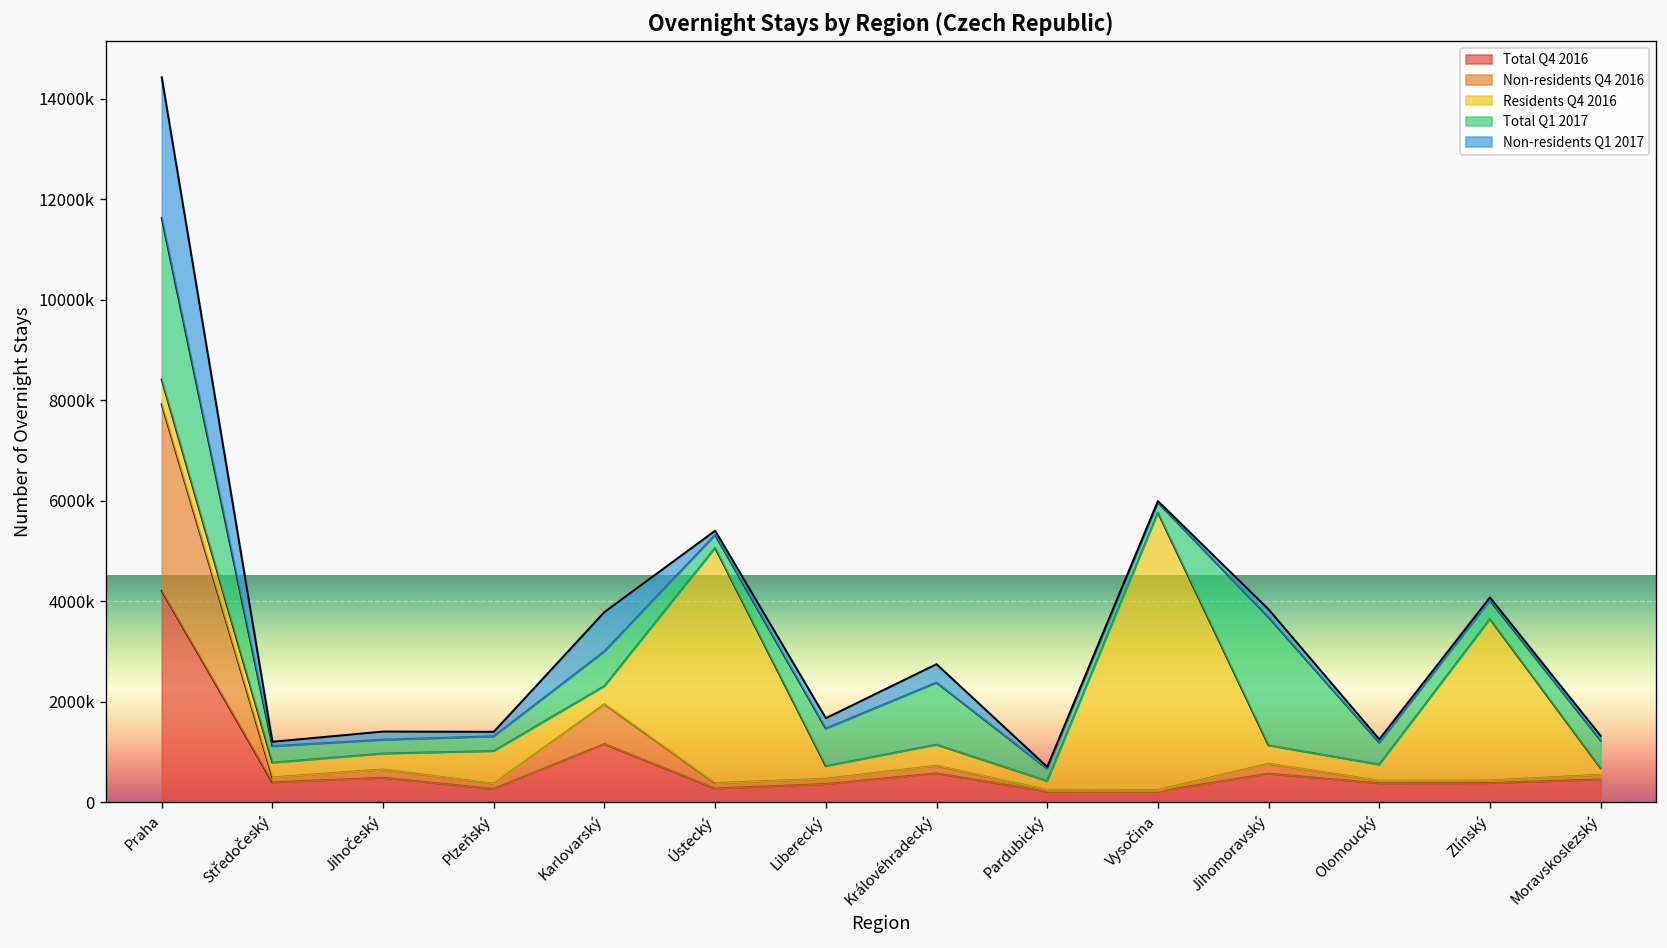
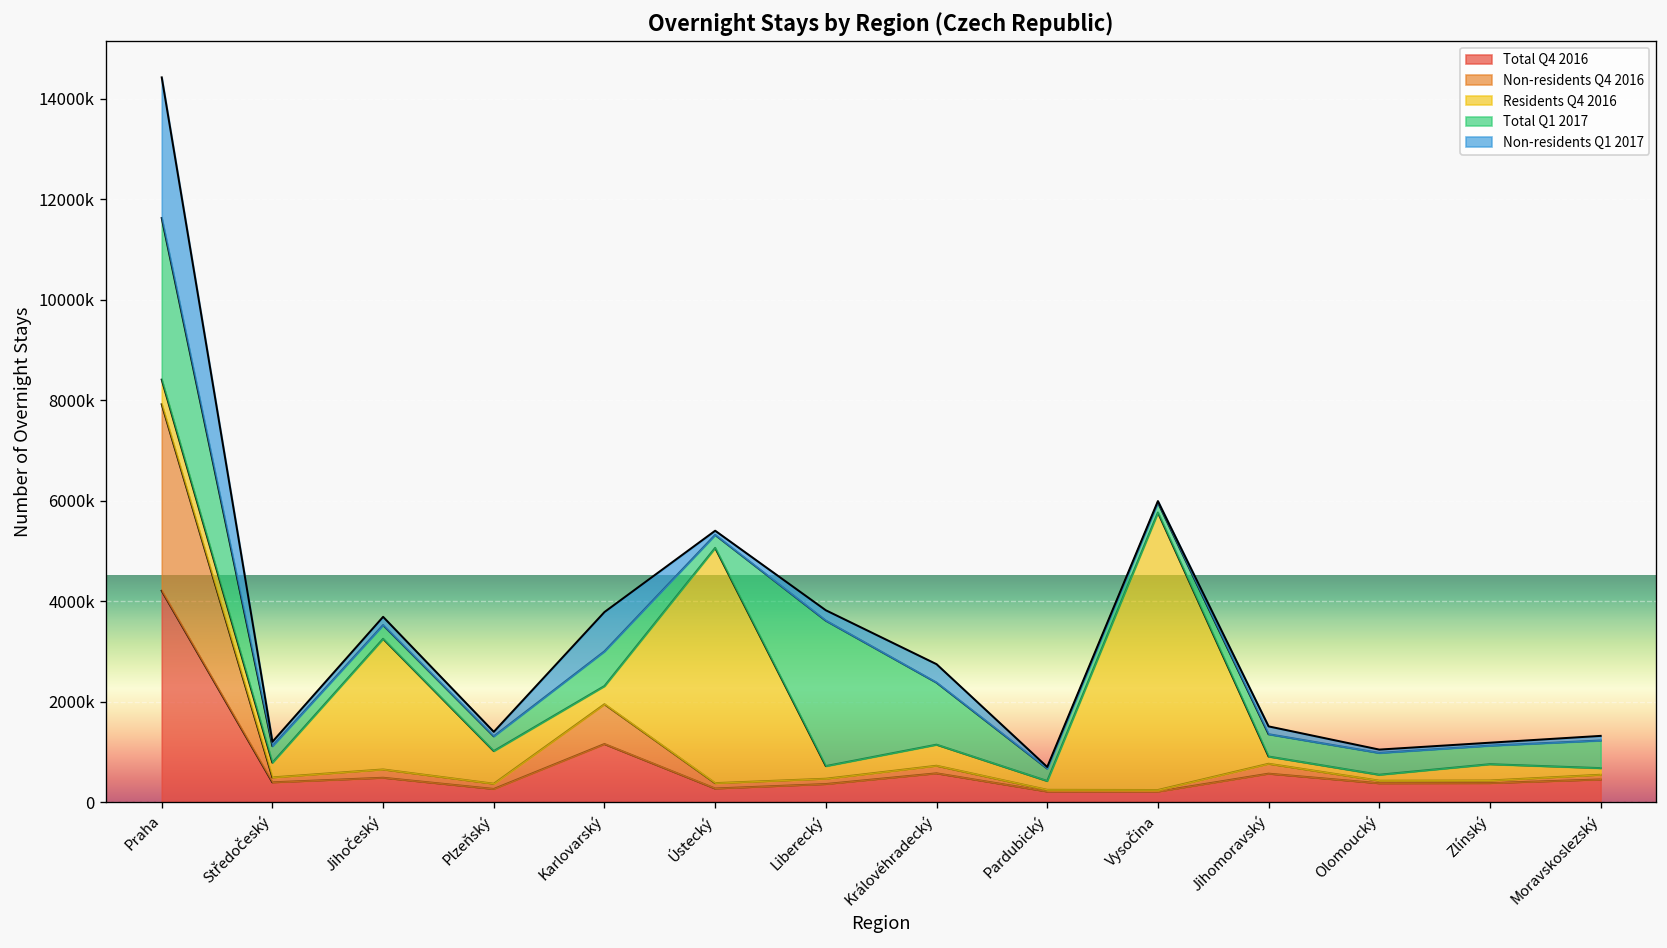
  {
    "Residents Q4 2016": {
      "Praha": 500000,
      "Středočeský": 300000,
-     "Jihočeský": 300000,
+     "Jihočeský": 2600000,
      "Plzeňský": 700000,
      "Karlovarský": 400000,
      "Ústecký": 4700000,
      "Liberecký": 300000,
      "Královéhradecký": 400000,
      "Pardubický": 200000,
      "Vysočina": 5500000,
-     "Jihomoravský": 400000,
-     "Olomoucký": 300000,
-     "Zlínský": 3200000,
+     "Jihomoravský": 100000,
+     "Olomoucký": 100000,
+     "Zlínský": 300000,
      "Moravskoslezský": 100000
    },
    "Total Q1 2017": {
      "Praha": 3200000,
      "Středočeský": 300000,
      "Jihočeský": 300000,
      "Plzeňský": 300000,
      "Karlovarský": 700000,
      "Ústecký": 300000,
-     "Liberecký": 700000,
+     "Liberecký": 2900000,
      "Královéhradecký": 1200000,
-     "Jihomoravský": 2500000,
+     "Jihomoravský": 400000,
      "Olomoucký": 400000,
      "Moravskoslezský": 600000
    },
    "Non-residents Q1 2017": {
      "Praha": 2800000,
      "Středočeský": 100000,
      "Jihočeský": 200000,
      "Plzeňský": 100000,
      "Karlovarský": 800000,
      "Ústecký": 100000,
      "Liberecký": 200000,
      "Královéhradecký": 400000,
      "Jihomoravský": 200000,
      "Olomoucký": 100000,
      "Moravskoslezský": 100000
    }
  }
